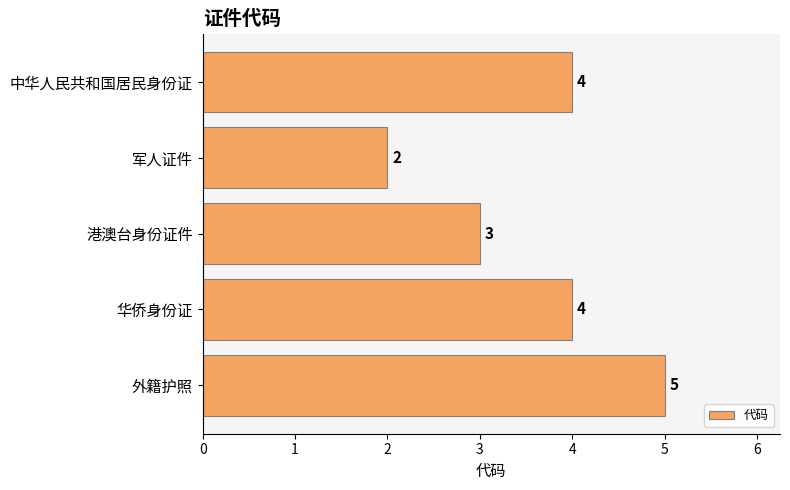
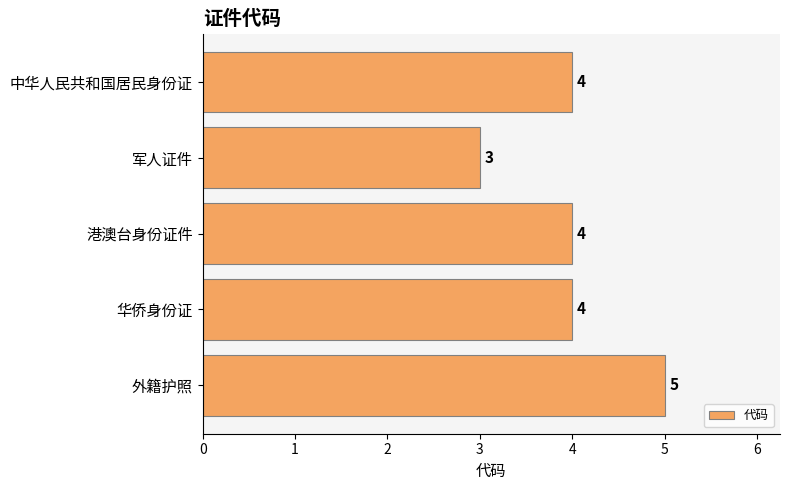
  {
    "中华人民共和国居民身份证": 4,
-   "军人证件": 2,
-   "港澳台身份证件": 3,
+   "军人证件": 3,
+   "港澳台身份证件": 4,
    "华侨身份证": 4,
    "外籍护照": 5
  }
